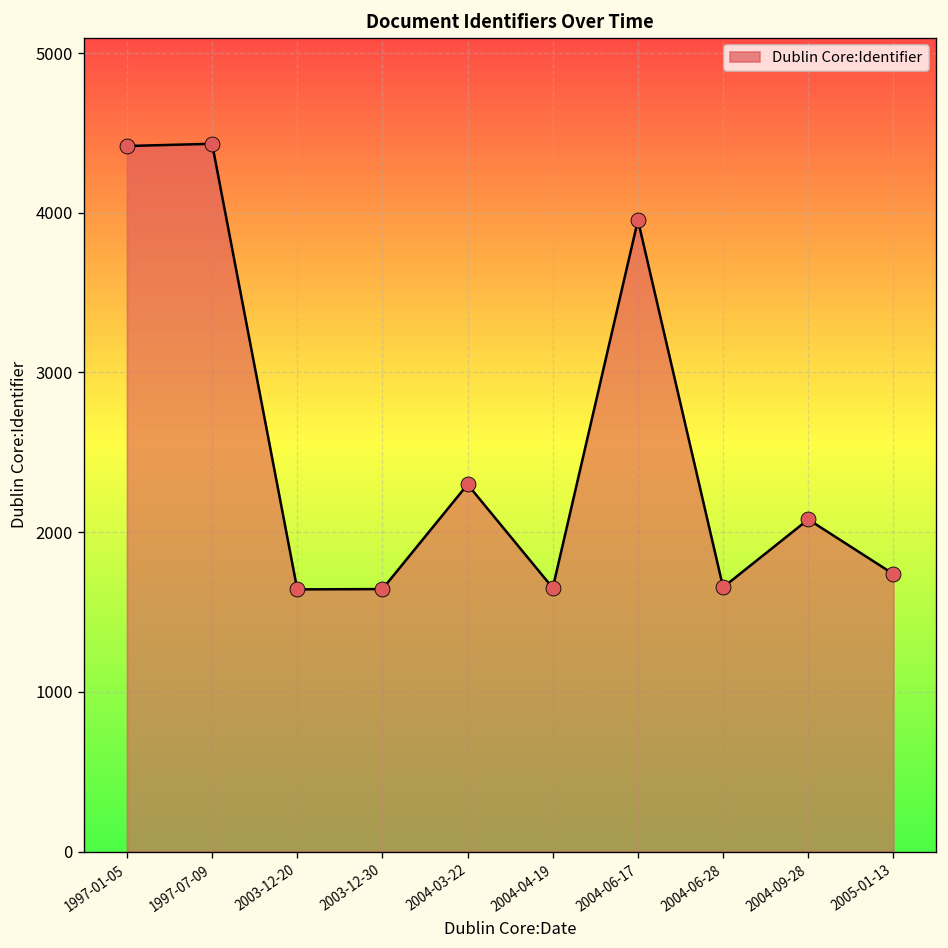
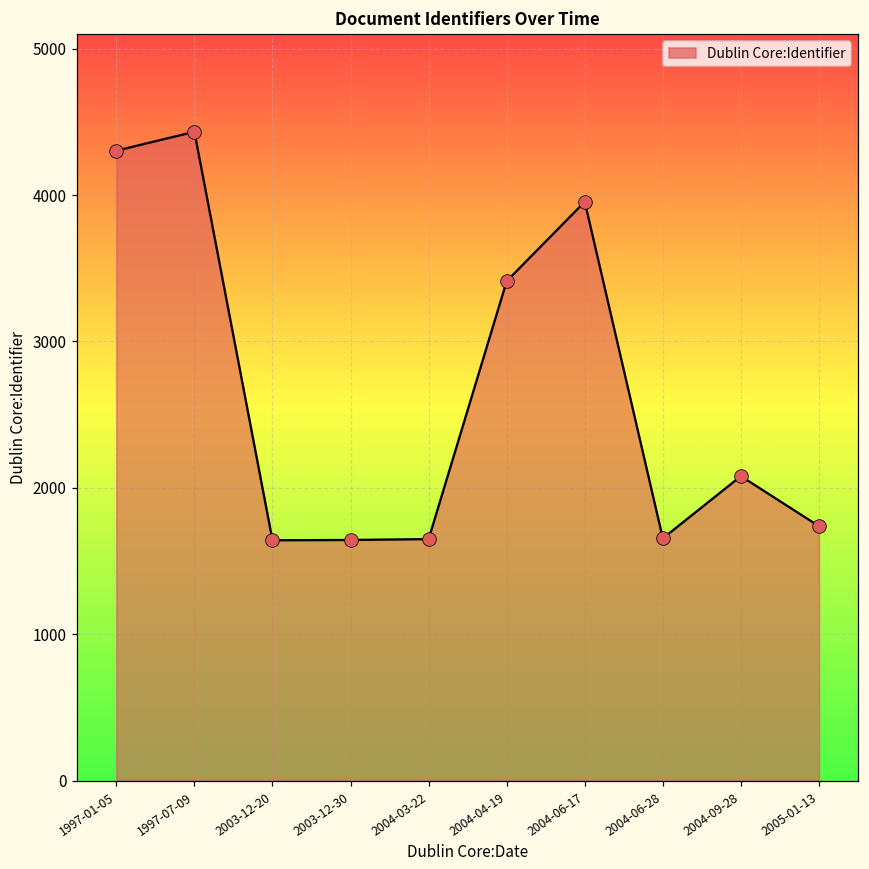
  {
-   "1997-01-05": 4420,
+   "1997-01-05": 4300,
    "1997-07-09": 4430,
    "2003-12-20": 1640,
    "2003-12-30": 1640,
-   "2004-03-22": 2300,
-   "2004-04-19": 1650,
+   "2004-03-22": 1650,
+   "2004-04-19": 3410,
    "2004-06-17": 3950,
    "2004-06-28": 1660,
    "2004-09-28": 2080,
    "2005-01-13": 1740
  }
